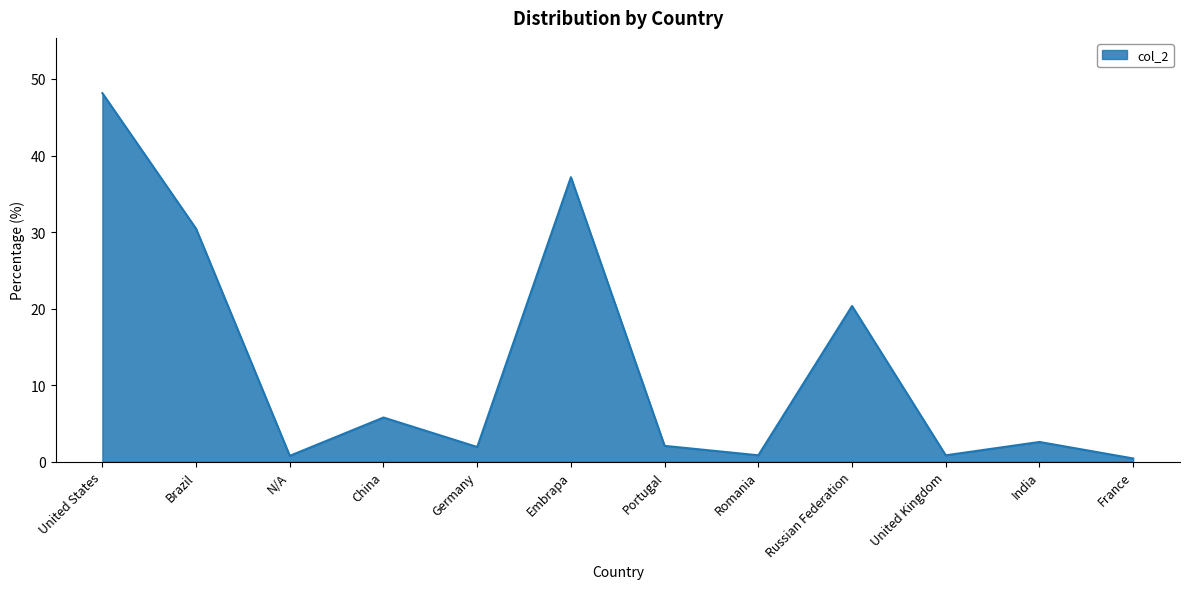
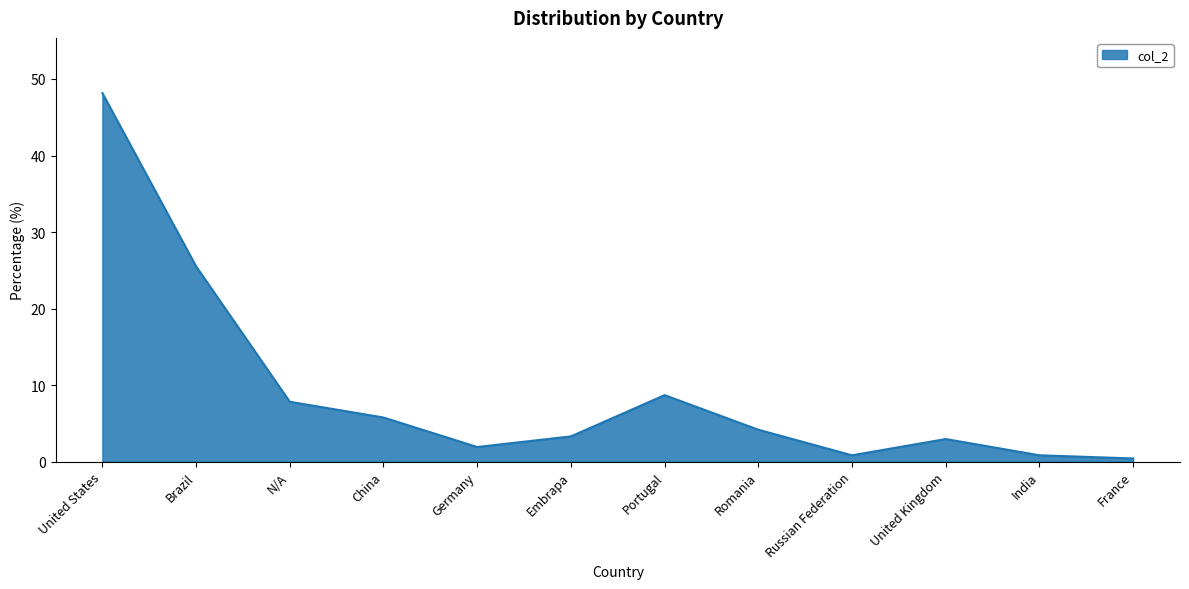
  {
    "United States": 48,
-   "Brazil": 30,
-   "N/A": 1,
+   "Brazil": 26,
+   "N/A": 8,
    "China": 6,
    "Germany": 2,
-   "Embrapa": 37,
-   "Portugal": 2,
-   "Romania": 1,
-   "Russian Federation": 20,
-   "United Kingdom": 1,
-   "India": 3,
+   "Embrapa": 3,
+   "Portugal": 9,
+   "Romania": 4,
+   "Russian Federation": 1,
+   "United Kingdom": 3,
+   "India": 1,
    "France": 0
  }
